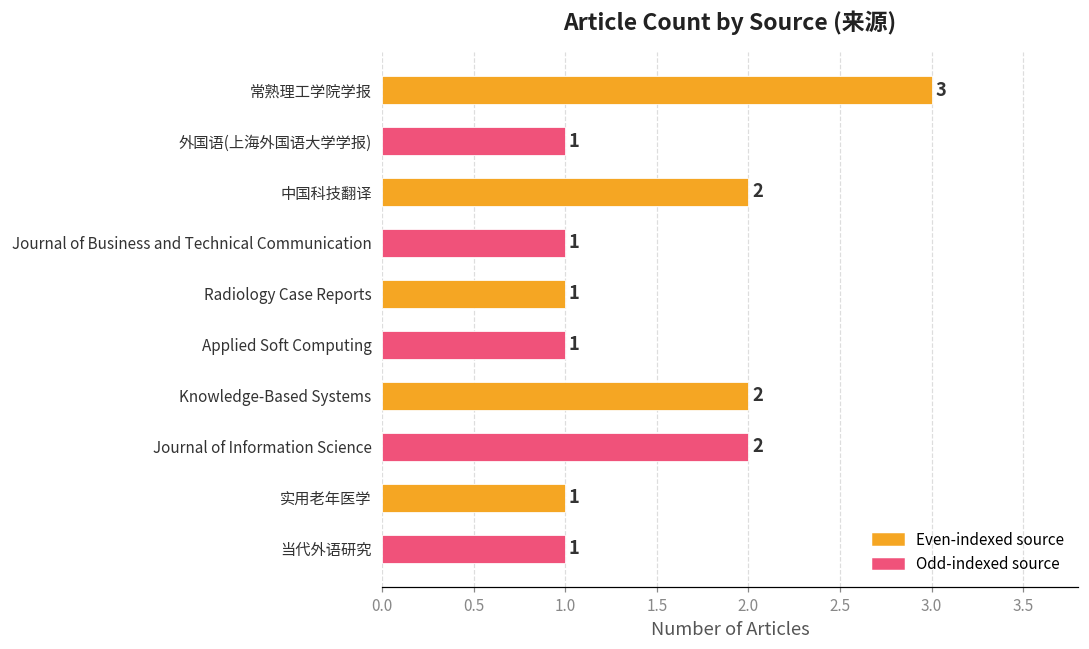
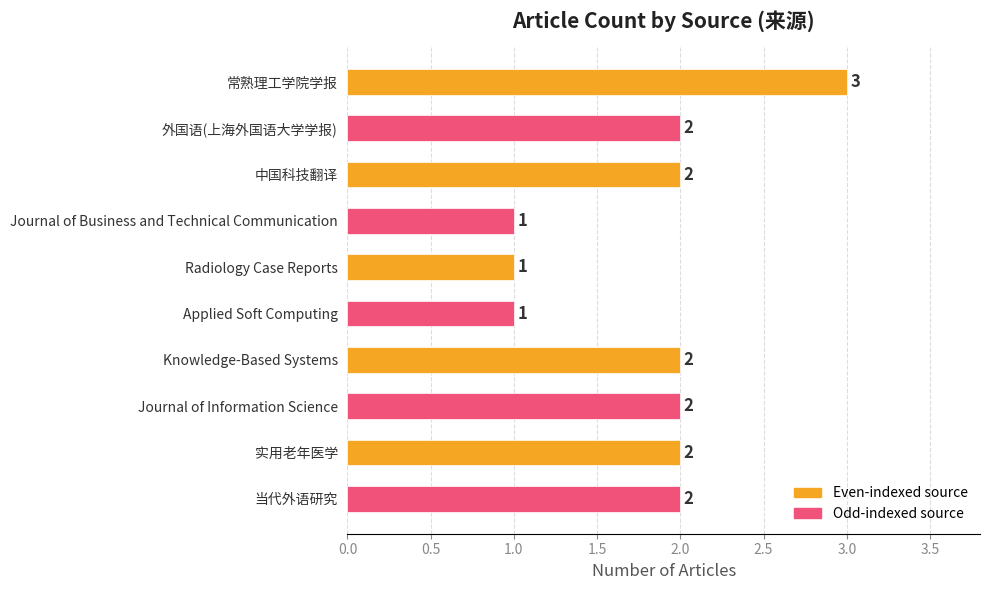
  {
    "常熟理工学院学报": 3,
-   "外国语(上海外国语大学学报)": 1,
+   "外国语(上海外国语大学学报)": 2,
    "中国科技翻译": 2,
    "Journal of Business and Technical Communication": 1,
    "Radiology Case Reports": 1,
    "Applied Soft Computing": 1,
    "Knowledge-Based Systems": 2,
    "Journal of Information Science": 2,
-   "实用老年医学": 1,
-   "当代外语研究": 1
+   "实用老年医学": 2,
+   "当代外语研究": 2
  }
